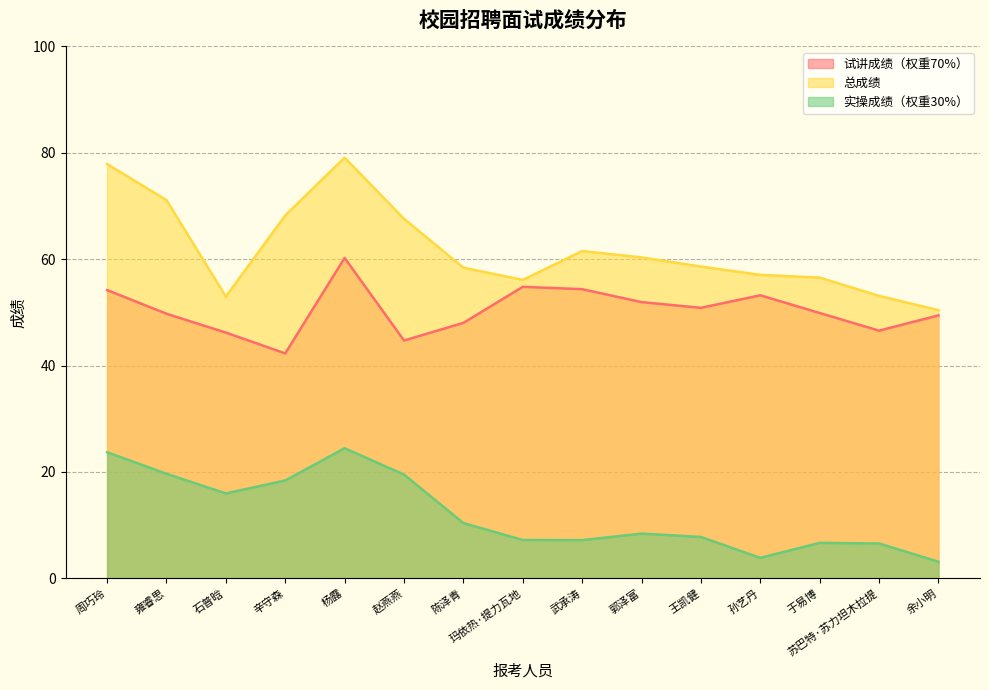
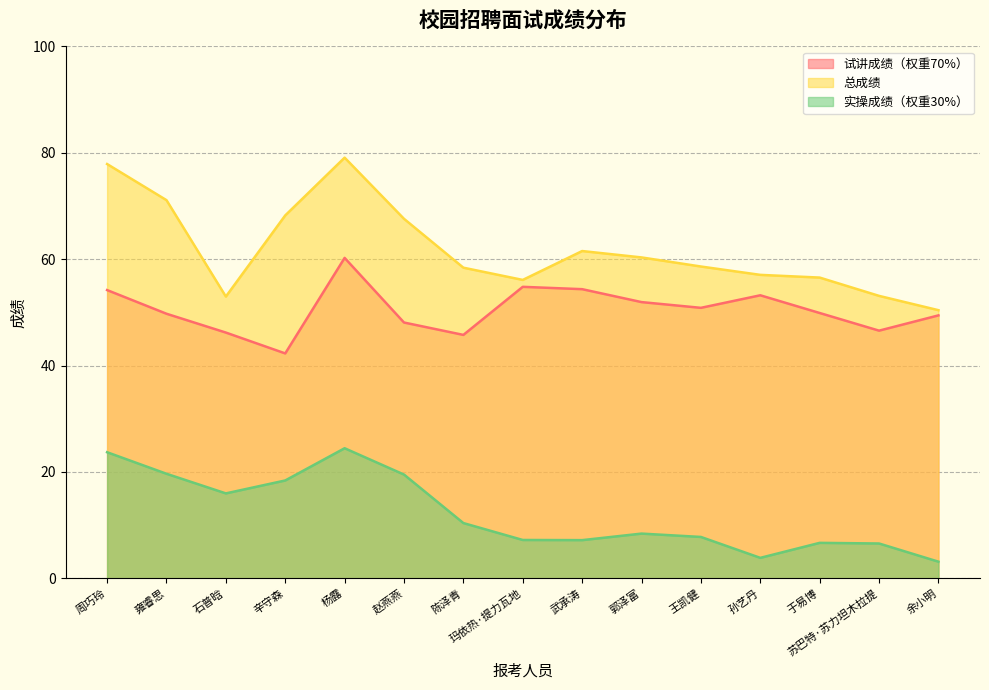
  {
    "试讲成绩（权重70%）": {
      "周巧玲": 54,
      "雍睿思": 50,
      "石普晗": 46,
      "辛守森": 42,
      "杨露": 60,
-     "赵燕燕": 45,
-     "陈泽青": 48,
+     "赵燕燕": 48,
+     "陈泽青": 46,
      "玛依热·提力瓦地": 55,
      "武承涛": 54,
      "郭泽富": 52,
      "王凯健": 51,
      "孙艺丹": 53,
      "于易博": 50,
      "苏巴特·苏力坦木拉提": 47,
      "余小明": 49
    },
    "总成绩": {
      "周巧玲": 78,
      "雍睿思": 71,
      "石普晗": 53,
      "辛守森": 68,
      "杨露": 79,
      "赵燕燕": 68,
      "陈泽青": 58,
      "玛依热·提力瓦地": 56,
      "武承涛": 62,
      "郭泽富": 60,
      "王凯健": 59,
      "孙艺丹": 57,
      "于易博": 57,
      "苏巴特·苏力坦木拉提": 53,
      "余小明": 50
    },
    "实操成绩（权重30%）": {
      "周巧玲": 24,
      "雍睿思": 20,
      "石普晗": 16,
      "辛守森": 18,
      "杨露": 24,
      "赵燕燕": 20,
      "陈泽青": 10,
      "玛依热·提力瓦地": 7,
      "武承涛": 7,
      "郭泽富": 8,
      "王凯健": 8,
      "孙艺丹": 4,
      "于易博": 7,
      "苏巴特·苏力坦木拉提": 7,
      "余小明": 3
    }
  }
